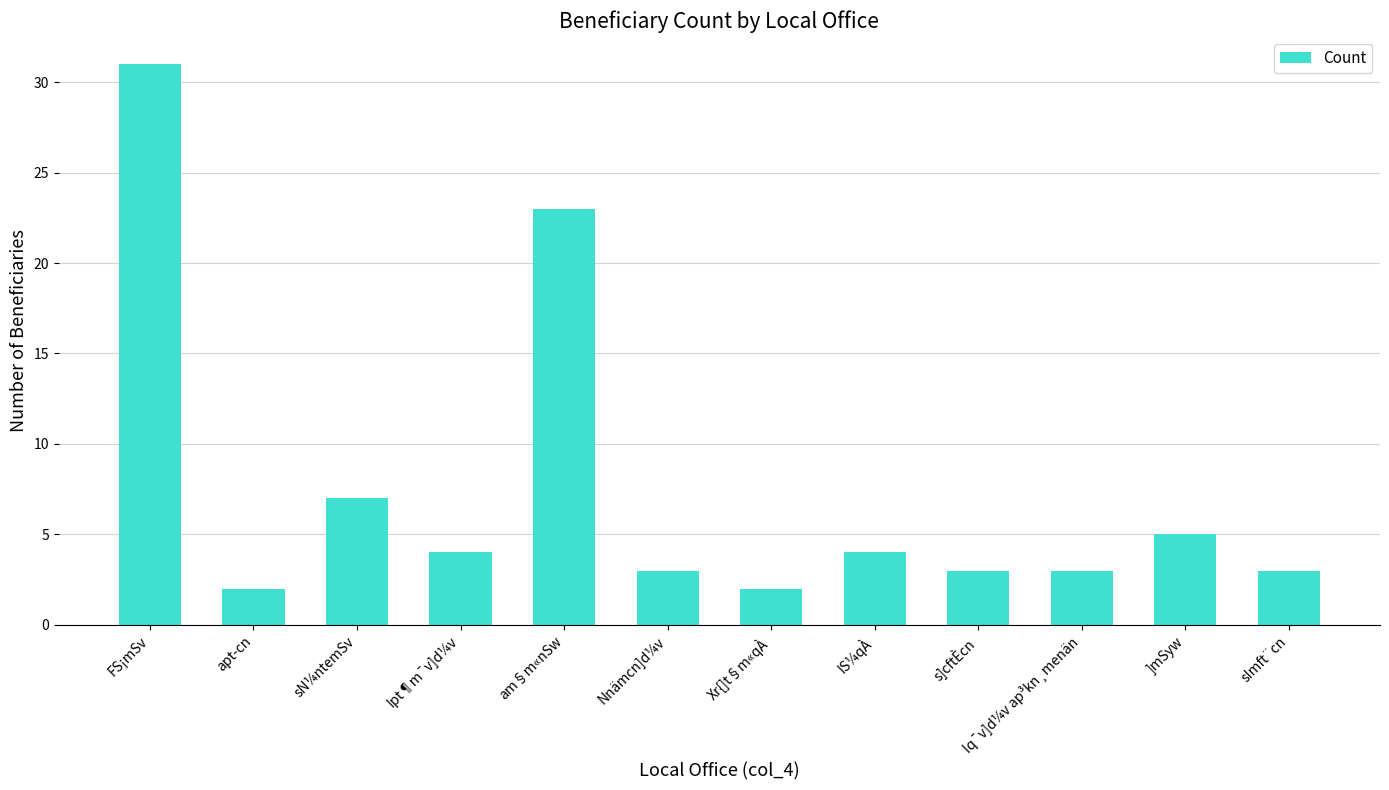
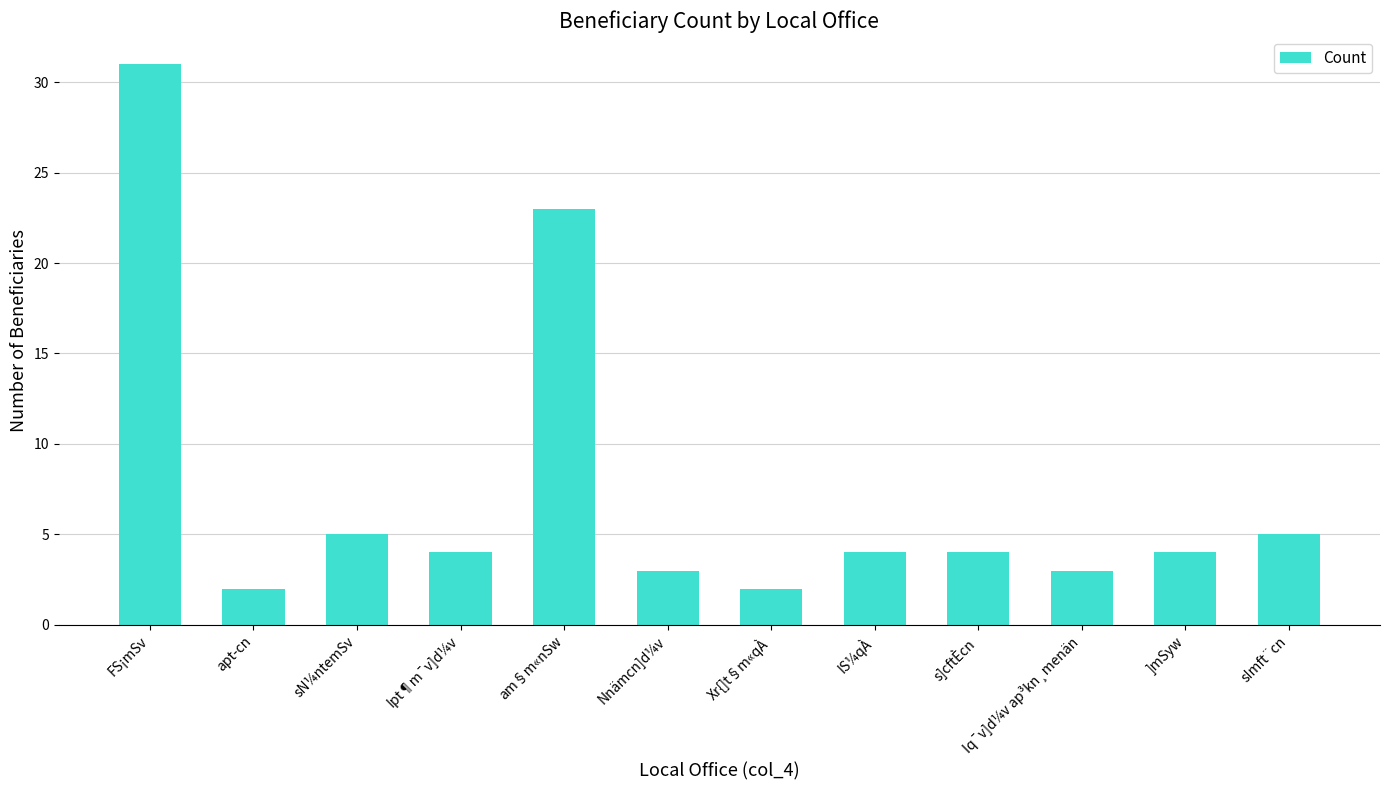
  {
    "FS¡mSv": 31,
    "apt­cn": 2,
-   "sN¼ntemSv": 7,
+   "sN¼ntemSv": 5,
    "Ipt¶m¯v]d¼v": 4,
    "am§m«nSw": 23,
    "Nnämcn]d¼v": 3,
    "Xr{]t§m«qÀ": 2,
    "IS¼qÀ": 4,
-   "s]cftÈcn": 3,
+   "s]cftÈcn": 4,
    "Iq¯v]d¼v ap³kn¸menän": 3,
-   "]mSyw": 5,
-   "sImft¨cn": 3
+   "]mSyw": 4,
+   "sImft¨cn": 5
  }
